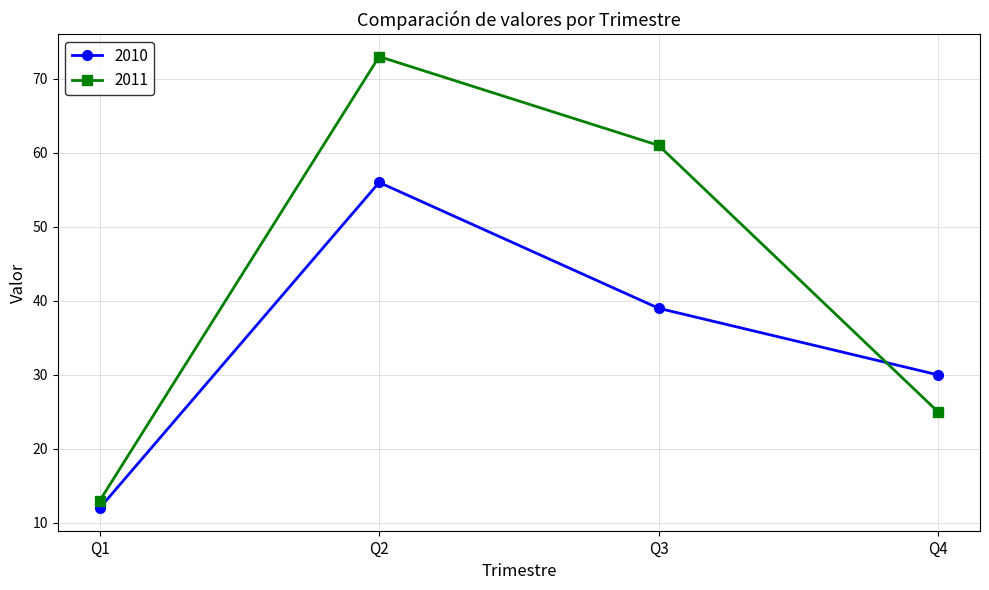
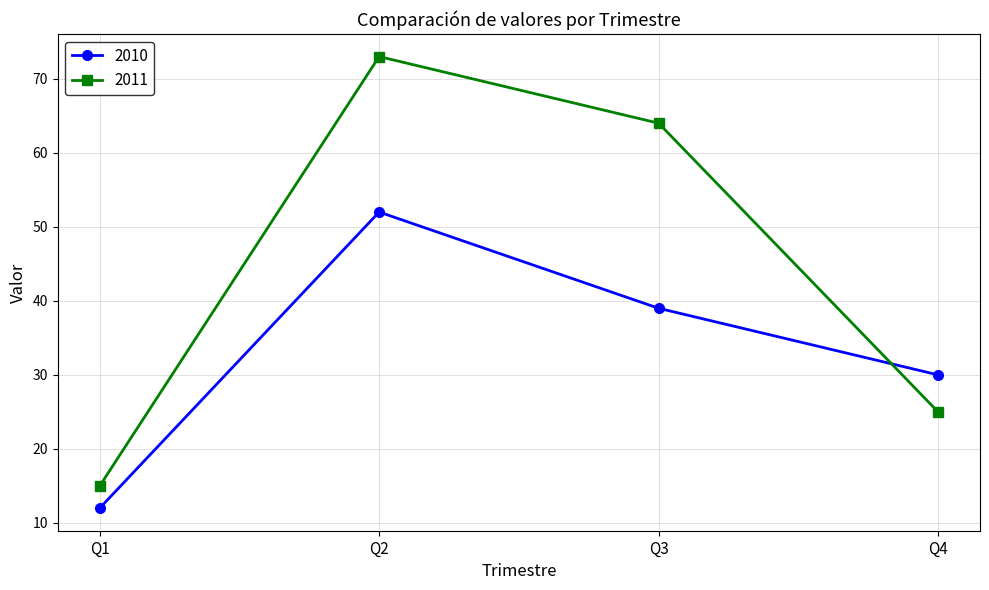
  {
    "2010": {
      "Q1": 12,
-     "Q2": 56,
+     "Q2": 52,
      "Q3": 39,
      "Q4": 30
    },
    "2011": {
-     "Q1": 13,
+     "Q1": 15,
      "Q2": 73,
-     "Q3": 61,
+     "Q3": 64,
      "Q4": 25
    }
  }
